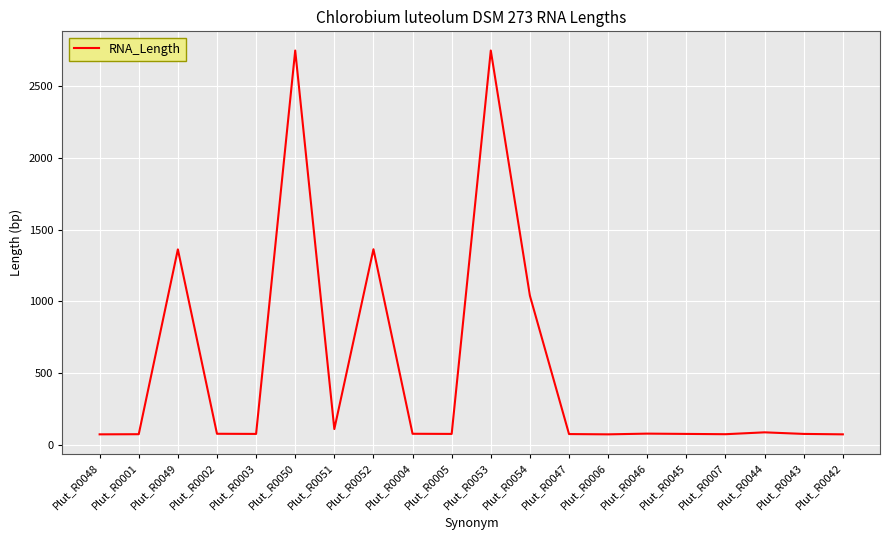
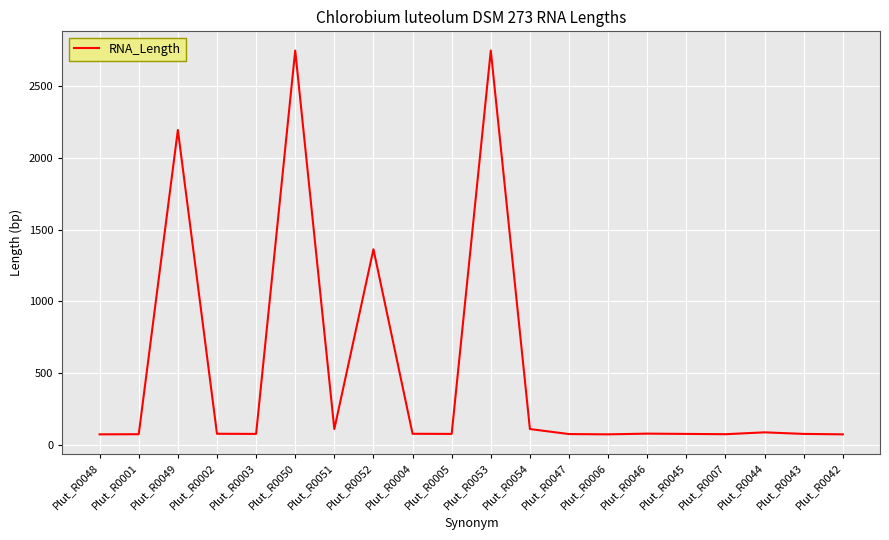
  {
    "Plut_R0048": 70,
    "Plut_R0001": 70,
-   "Plut_R0049": 1360,
+   "Plut_R0049": 2200,
    "Plut_R0002": 80,
    "Plut_R0003": 80,
    "Plut_R0050": 2750,
    "Plut_R0051": 110,
    "Plut_R0052": 1360,
    "Plut_R0004": 80,
    "Plut_R0005": 80,
    "Plut_R0053": 2750,
-   "Plut_R0054": 1040,
+   "Plut_R0054": 110,
    "Plut_R0047": 80,
    "Plut_R0006": 70,
    "Plut_R0046": 80,
    "Plut_R0045": 80,
    "Plut_R0007": 70,
    "Plut_R0044": 90,
    "Plut_R0043": 80,
    "Plut_R0042": 70
  }
